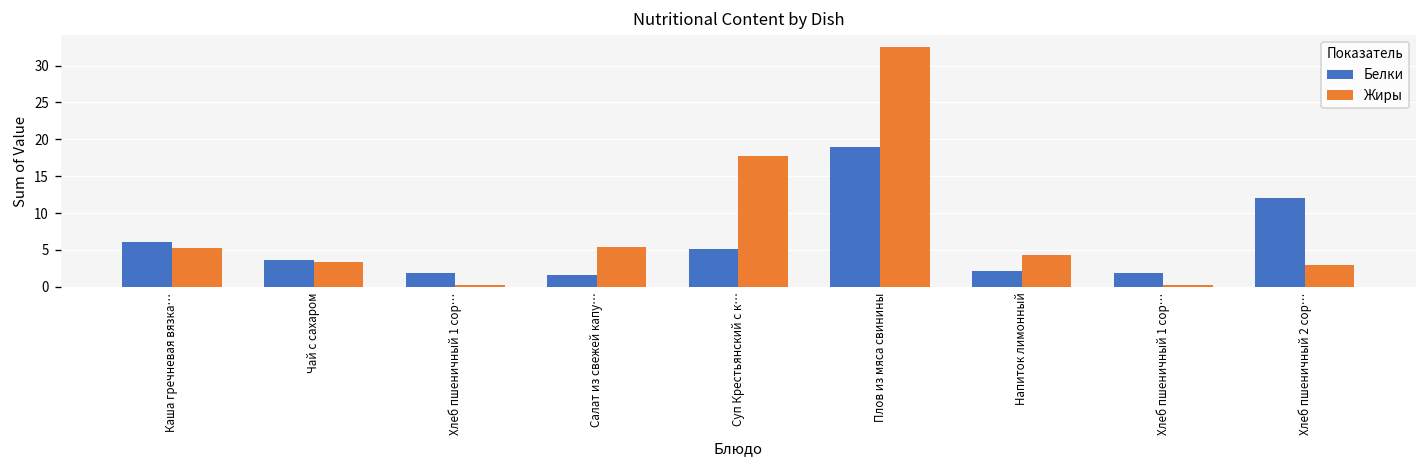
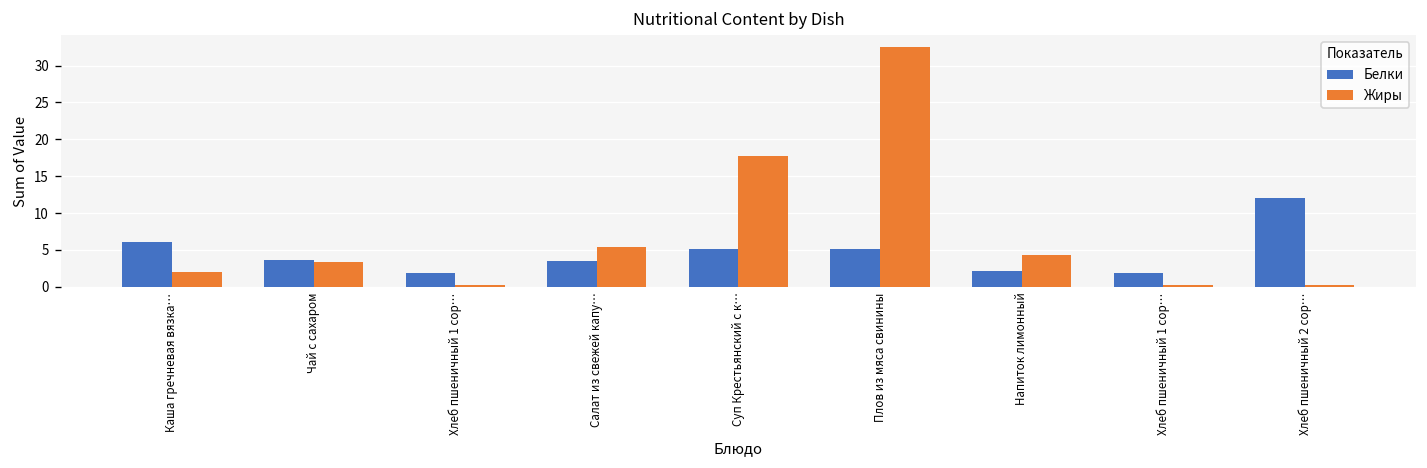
  {
    "Белки": {
      "Каша гречневая вязка…": 6,
      "Чай с сахаром": 4,
-     "Салат из свежей капу…": 2,
+     "Салат из свежей капу…": 4,
      "Суп Крестьянский с к…": 5,
-     "Плов из мяса свинины": 19,
+     "Плов из мяса свинины": 5,
      "Напиток лимонный": 2,
      "Хлеб пшеничный 2 сор…": 12
    },
    "Жиры": {
-     "Каша гречневая вязка…": 5,
+     "Каша гречневая вязка…": 2,
      "Чай с сахаром": 3,
      "Салат из свежей капу…": 5,
      "Суп Крестьянский с к…": 18,
      "Плов из мяса свинины": 33,
      "Напиток лимонный": 4,
-     "Хлеб пшеничный 2 сор…": 3
+     "Хлеб пшеничный 2 сор…": 0
    }
  }
